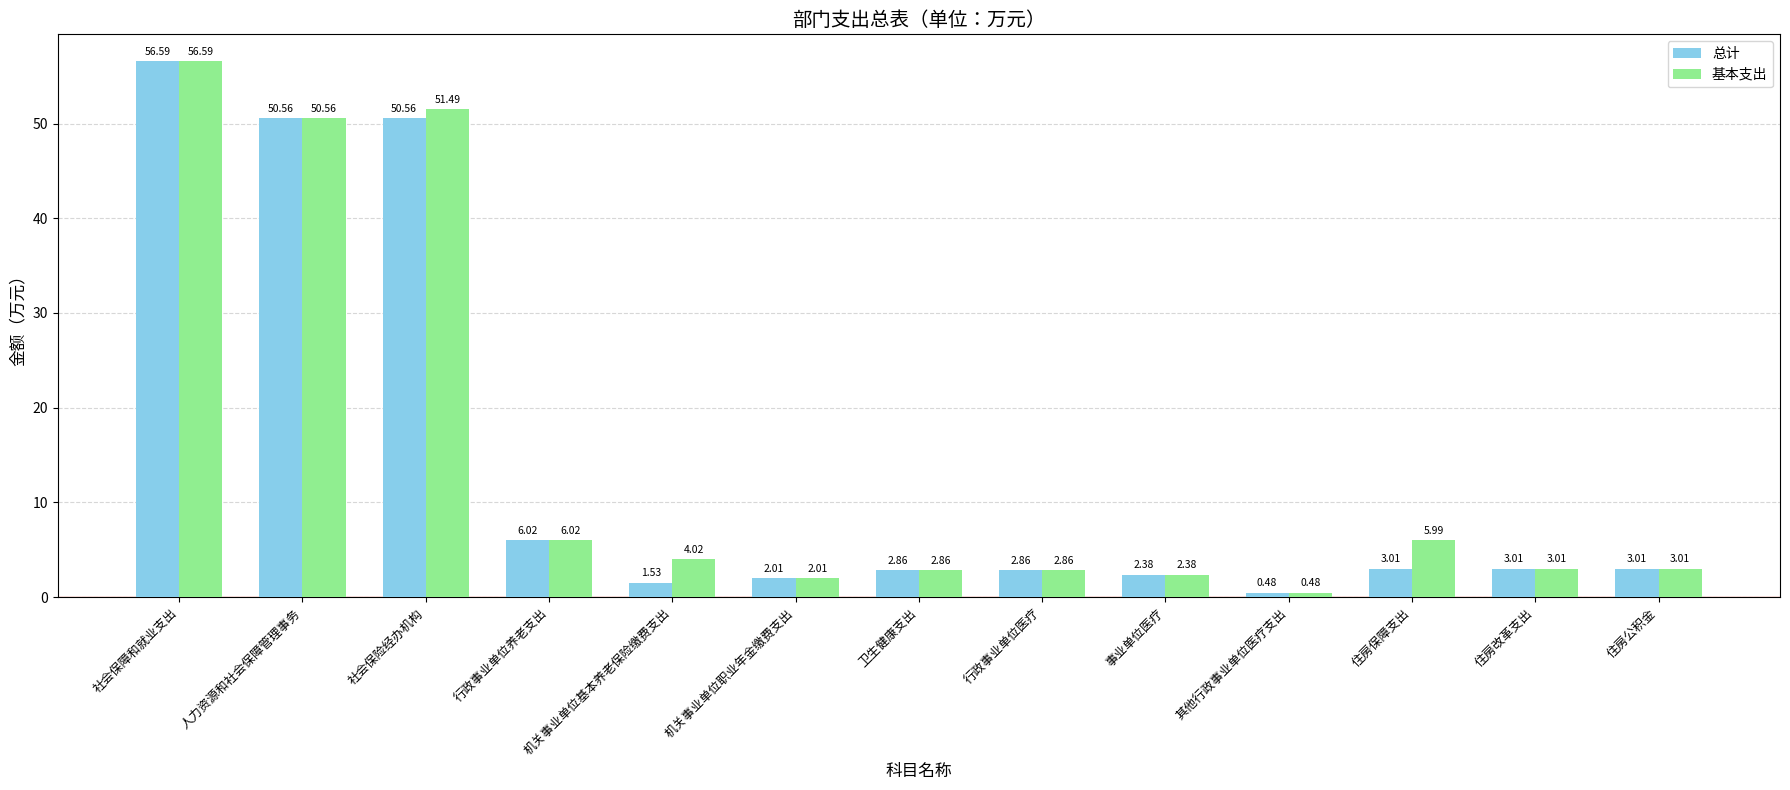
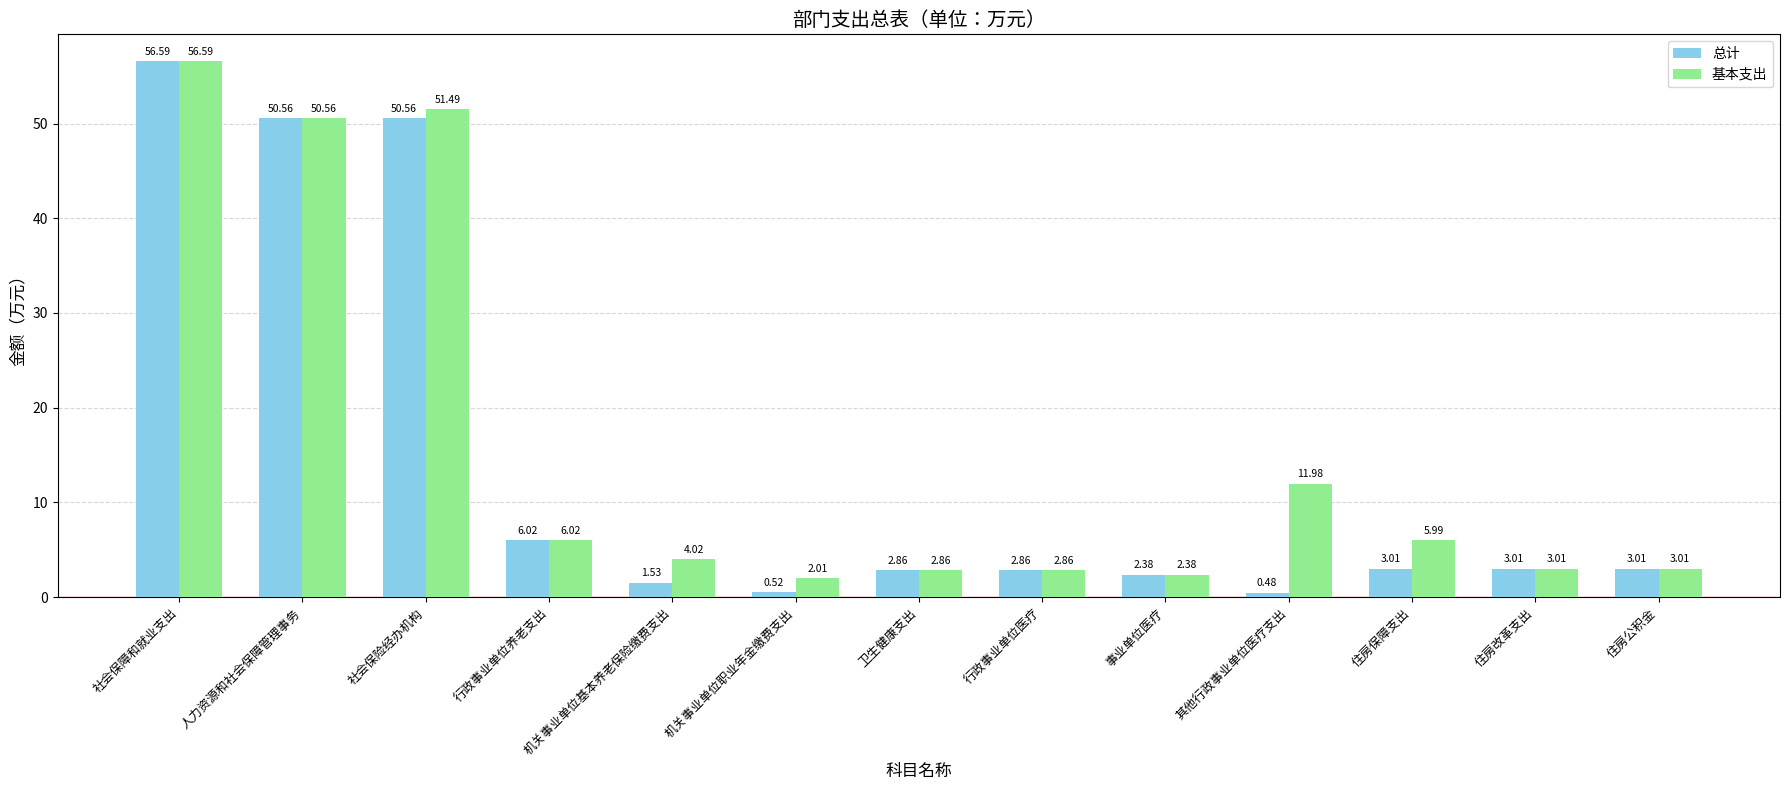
  {
    "总计": {
      "社会保障和就业支出": 56.59,
      "人力资源和社会保障管理事务": 50.56,
      "社会保险经办机构": 50.56,
      "行政事业单位养老支出": 6.02,
      "机关事业单位基本养老保险缴费支出": 1.53,
-     "机关事业单位职业年金缴费支出": 2.01,
+     "机关事业单位职业年金缴费支出": 0.52,
      "卫生健康支出": 2.86,
      "行政事业单位医疗": 2.86,
      "事业单位医疗": 2.38,
      "其他行政事业单位医疗支出": 0.48,
      "住房保障支出": 3.01,
      "住房改革支出": 3.01,
      "住房公积金": 3.01
    },
    "基本支出": {
      "社会保障和就业支出": 56.59,
      "人力资源和社会保障管理事务": 50.56,
      "社会保险经办机构": 51.49,
      "行政事业单位养老支出": 6.02,
      "机关事业单位基本养老保险缴费支出": 4.02,
      "机关事业单位职业年金缴费支出": 2.01,
      "卫生健康支出": 2.86,
      "行政事业单位医疗": 2.86,
      "事业单位医疗": 2.38,
-     "其他行政事业单位医疗支出": 0.48,
+     "其他行政事业单位医疗支出": 11.98,
      "住房保障支出": 5.99,
      "住房改革支出": 3.01,
      "住房公积金": 3.01
    }
  }
